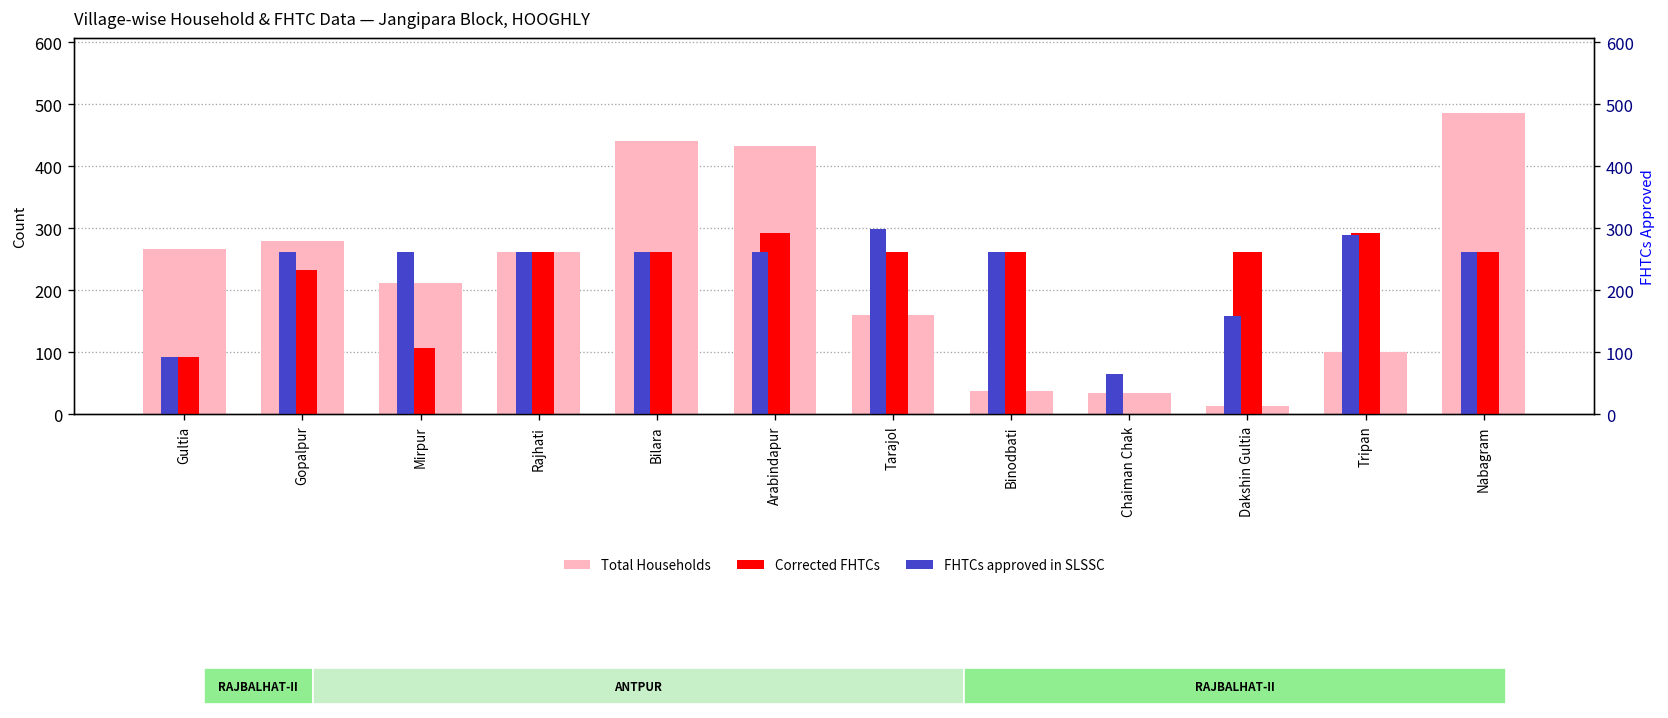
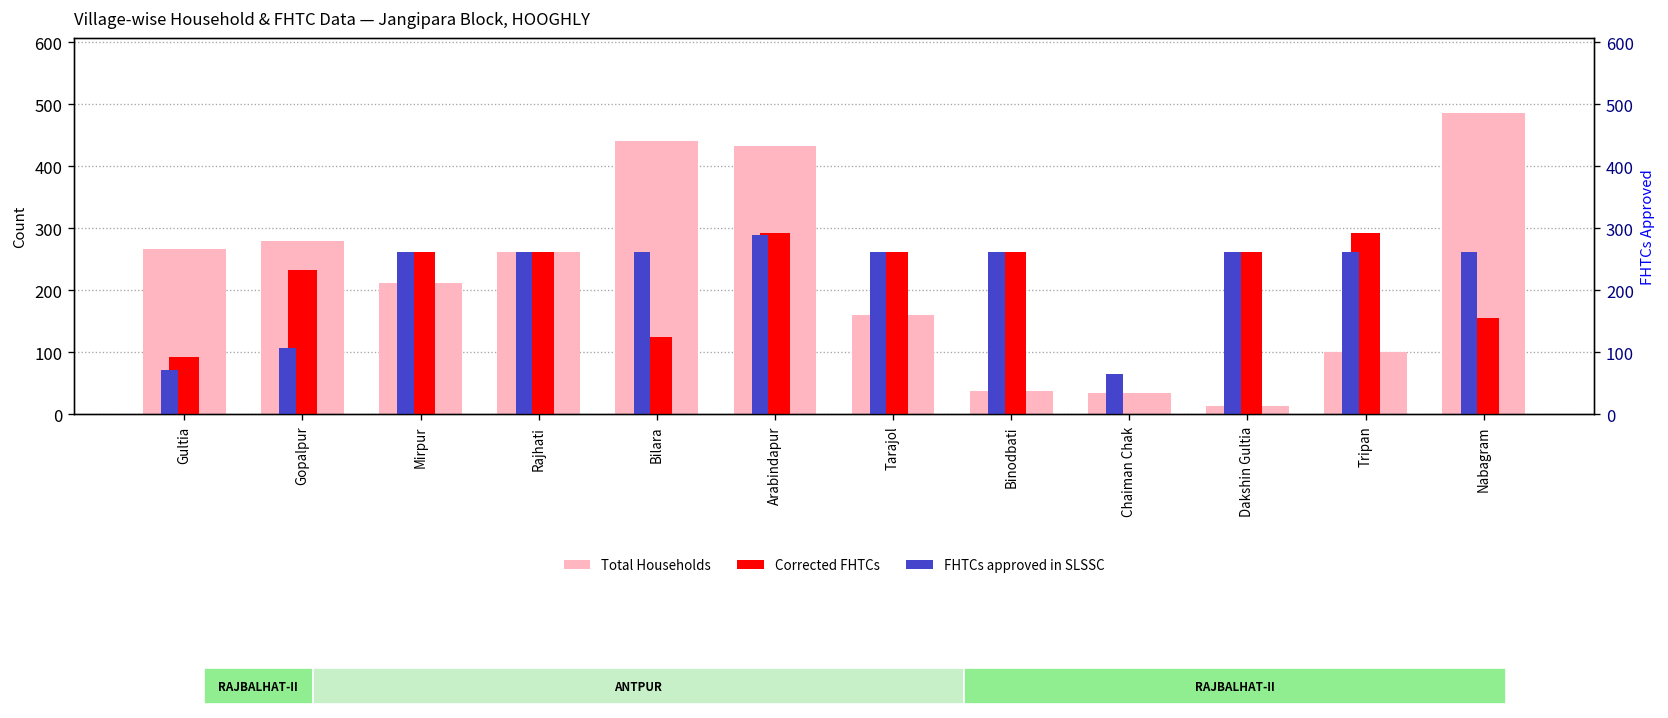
  {
    "Village-wise Household & FHTC Data — Jangipara Block, HOOGHLY": {
      "Total Households": {
        "Gultia": 270,
        "Gopalpur": 280,
        "Rajhati": 260,
        "Bilara": 440,
        "Arabindapur": 430,
        "Chaiman Chak": 40,
        "Nabagram": 490
      },
      "Corrected FHTCs": {
-       "Mirpur": 110,
+       "Mirpur": 260,
        "Rajhati": 260,
-       "Bilara": 260,
+       "Bilara": 130,
        "Tarajol": 260,
        "Binodbati": 260,
        "Chaiman Chak": 0,
        "Dakshin Gultia": 260,
        "Tripan": 290,
-       "Nabagram": 260
+       "Nabagram": 160
      },
      "FHTCs approved in SLSSC": {
-       "Gultia": 90,
-       "Gopalpur": 260,
+       "Gultia": 70,
+       "Gopalpur": 110,
        "Mirpur": 260,
        "Rajhati": 260,
-       "Arabindapur": 260,
-       "Tarajol": 300,
+       "Arabindapur": 290,
+       "Tarajol": 260,
        "Binodbati": 260,
        "Chaiman Chak": 70,
-       "Dakshin Gultia": 160,
-       "Tripan": 290
+       "Dakshin Gultia": 260,
+       "Tripan": 260
      }
    }
  }
